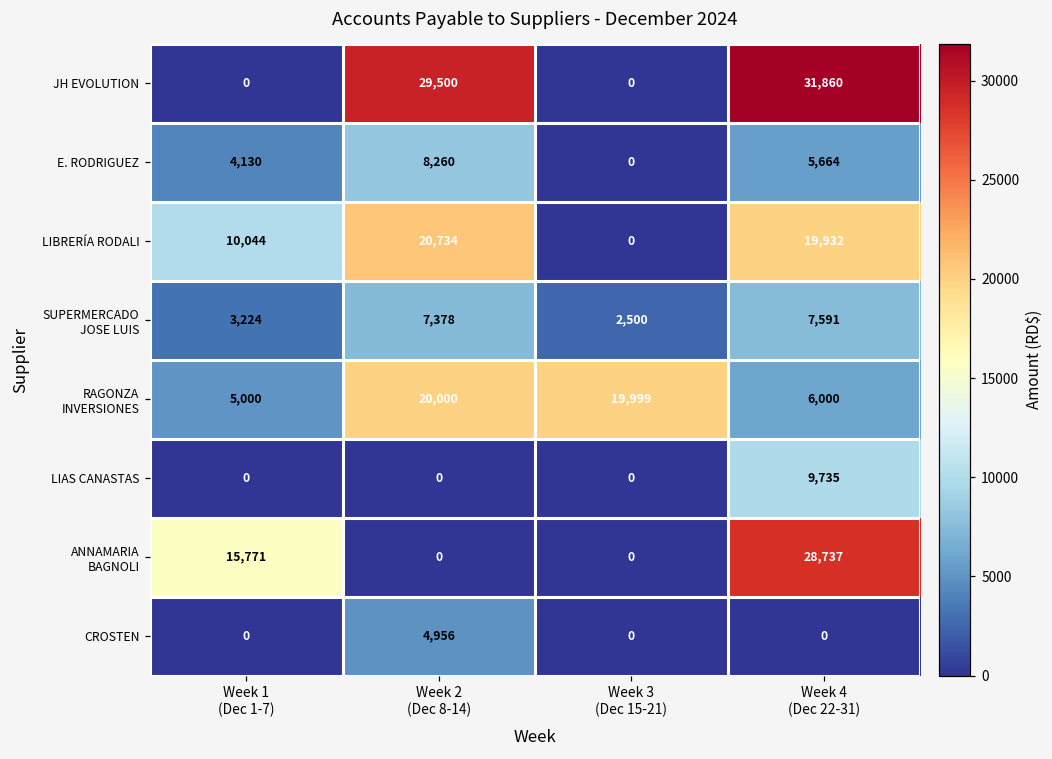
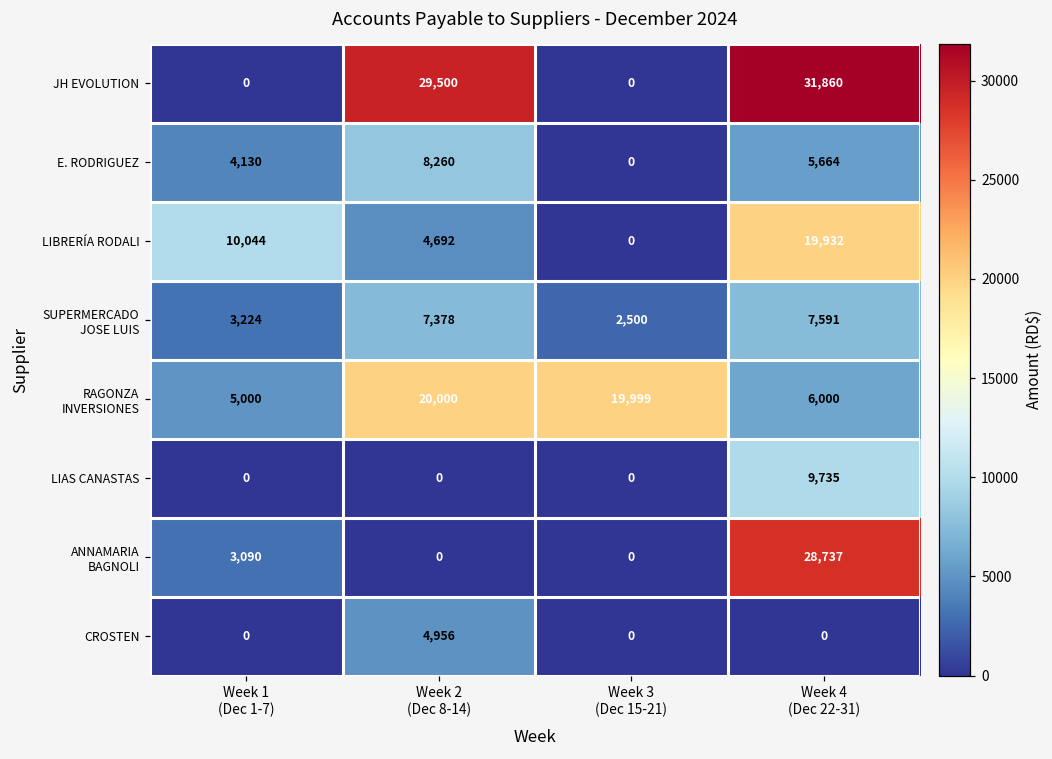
  {
    "JH EVOLUTION": {
      "Week 1 (Dec 1-7)": "0",
      "Week 2 (Dec 8-14)": "29,500",
      "Week 3 (Dec 15-21)": "0",
      "Week 4 (Dec 22-31)": "31,860"
    },
    "E. RODRIGUEZ": {
      "Week 1 (Dec 1-7)": "4,130",
      "Week 2 (Dec 8-14)": "8,260",
      "Week 3 (Dec 15-21)": "0",
      "Week 4 (Dec 22-31)": "5,664"
    },
    "LIBRERÍA RODALI": {
      "Week 1 (Dec 1-7)": "10,044",
-     "Week 2 (Dec 8-14)": "20,734",
+     "Week 2 (Dec 8-14)": "4,692",
      "Week 3 (Dec 15-21)": "0",
      "Week 4 (Dec 22-31)": "19,932"
    },
    "SUPERMERCADO JOSE LUIS": {
      "Week 1 (Dec 1-7)": "3,224",
      "Week 2 (Dec 8-14)": "7,378",
      "Week 3 (Dec 15-21)": "2,500",
      "Week 4 (Dec 22-31)": "7,591"
    },
    "RAGONZA INVERSIONES": {
      "Week 1 (Dec 1-7)": "5,000",
      "Week 2 (Dec 8-14)": "20,000",
      "Week 3 (Dec 15-21)": "19,999",
      "Week 4 (Dec 22-31)": "6,000"
    },
    "LIAS CANASTAS": {
      "Week 1 (Dec 1-7)": "0",
      "Week 2 (Dec 8-14)": "0",
      "Week 3 (Dec 15-21)": "0",
      "Week 4 (Dec 22-31)": "9,735"
    },
    "ANNAMARIA BAGNOLI": {
-     "Week 1 (Dec 1-7)": "15,771",
+     "Week 1 (Dec 1-7)": "3,090",
      "Week 2 (Dec 8-14)": "0",
      "Week 3 (Dec 15-21)": "0",
      "Week 4 (Dec 22-31)": "28,737"
    },
    "CROSTEN": {
      "Week 1 (Dec 1-7)": "0",
      "Week 2 (Dec 8-14)": "4,956",
      "Week 3 (Dec 15-21)": "0",
      "Week 4 (Dec 22-31)": "0"
    }
  }
